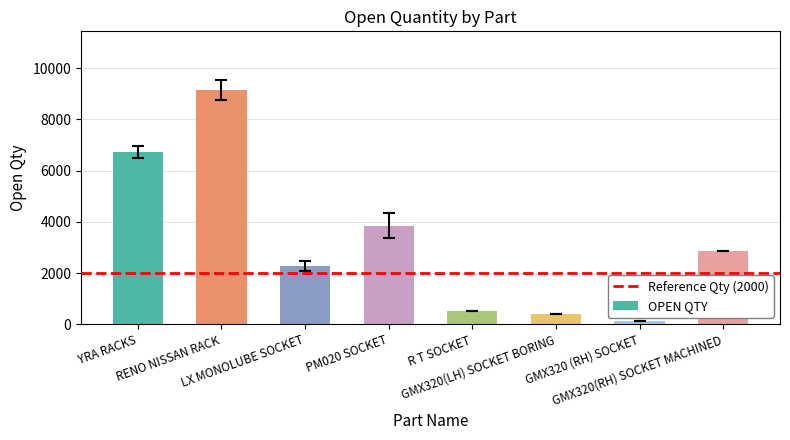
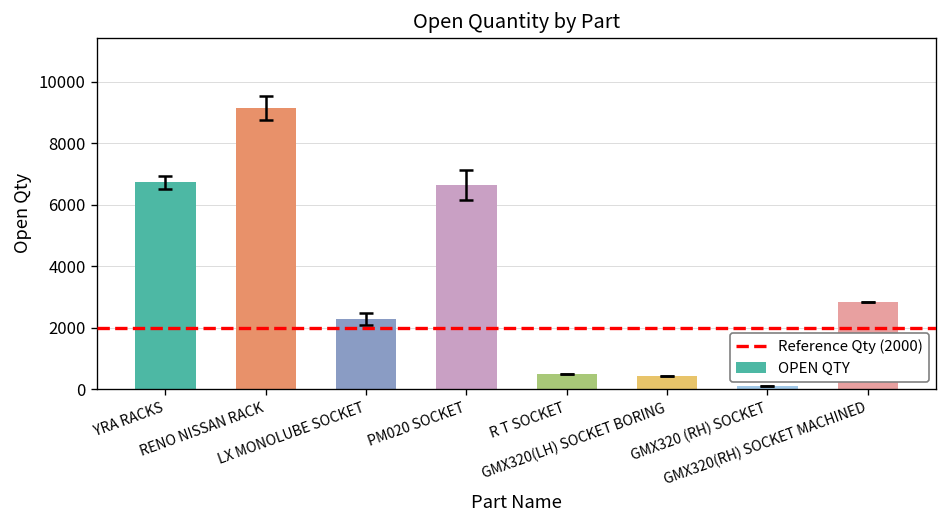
  {
    "OPEN QTY": {
      "YRA RACKS": 6700,
      "RENO NISSAN RACK": 9200,
      "LX MONOLUBE SOCKET": 2300,
-     "PM020 SOCKET": 3800,
+     "PM020 SOCKET": 6700,
      "R T SOCKET": 500,
      "GMX320(LH) SOCKET BORING": 400,
      "GMX320 (RH) SOCKET": 100,
      "GMX320(RH) SOCKET MACHINED": 2800
    }
  }
